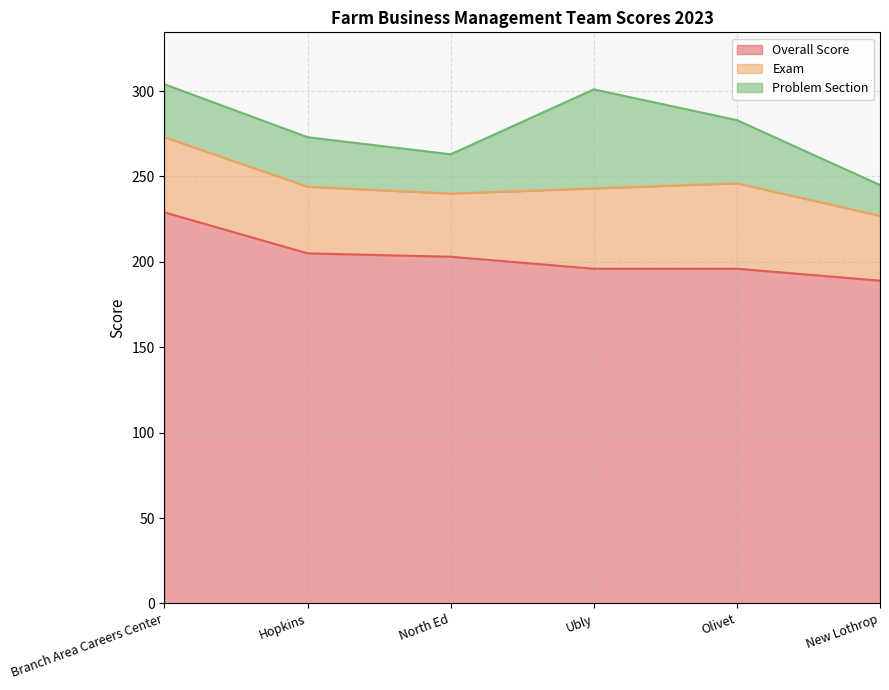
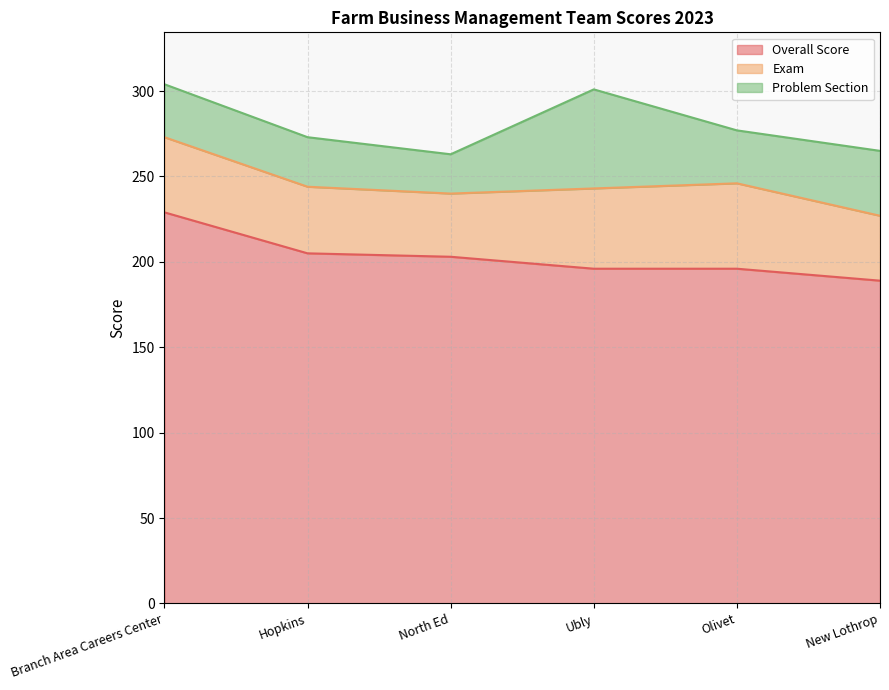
  {
    "Problem Section": {
      "Branch Area Careers Center": 31,
      "Hopkins": 29,
      "North Ed": 23,
      "Ubly": 58,
-     "Olivet": 37,
-     "New Lothrop": 18
+     "Olivet": 31,
+     "New Lothrop": 38
    }
  }
